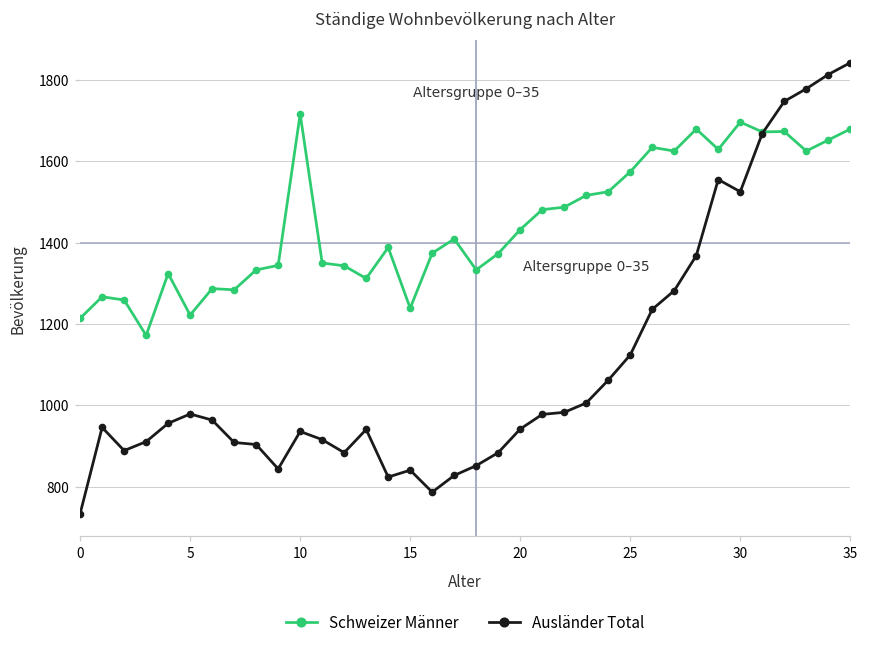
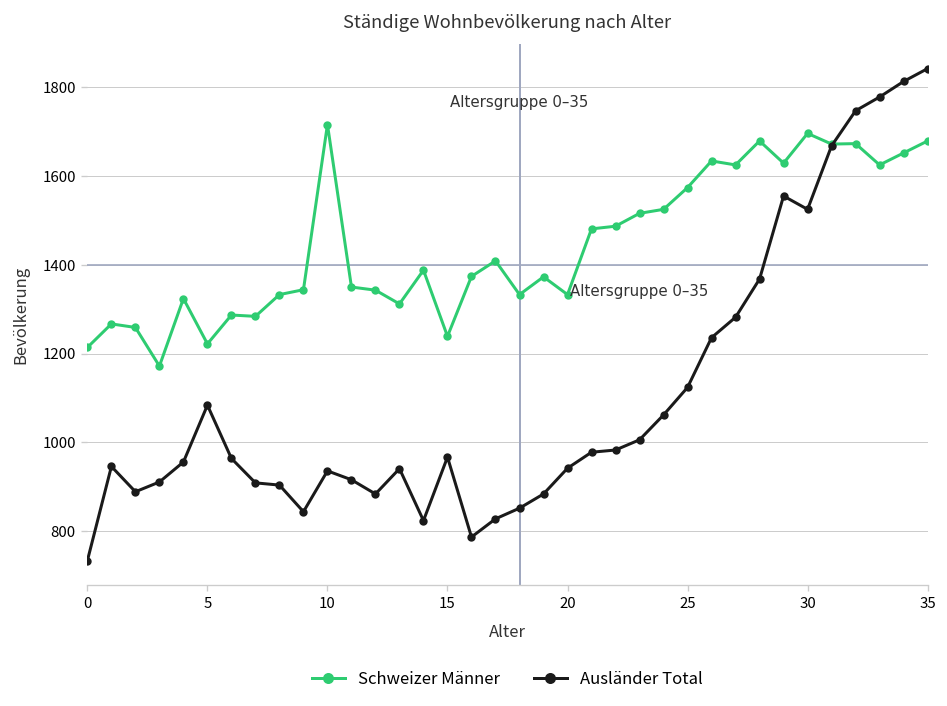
  {
    "Schweizer Männer": {
      "0": 1210,
      "5": 1220,
      "10": 1720,
      "15": 1240,
-     "20": 1430,
+     "20": 1330,
      "25": 1570,
      "30": 1700,
      "35": 1680
    },
    "Ausländer Total": {
      "0": 730,
-     "5": 980,
+     "5": 1080,
      "10": 940,
-     "15": 840,
+     "15": 970,
      "20": 940,
      "25": 1120,
      "30": 1530,
      "35": 1840
    }
  }
